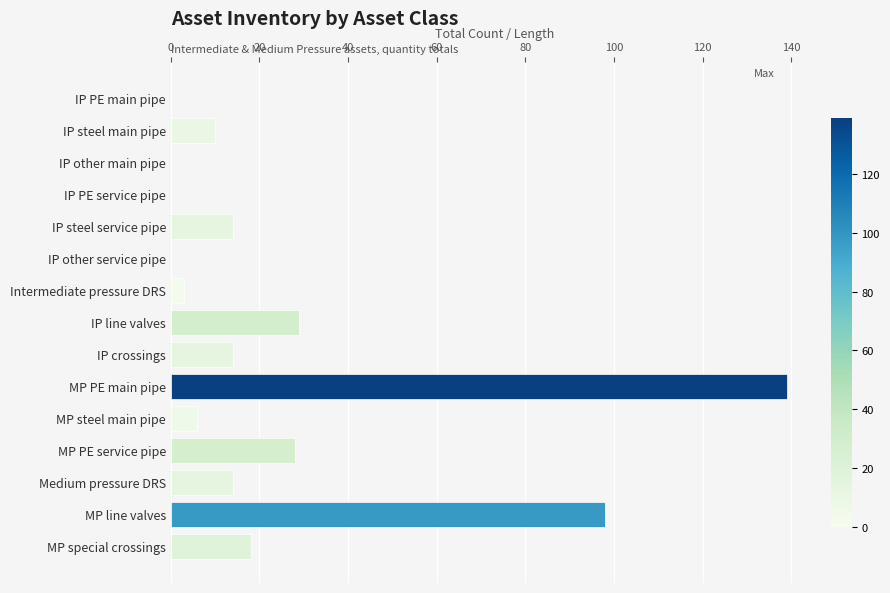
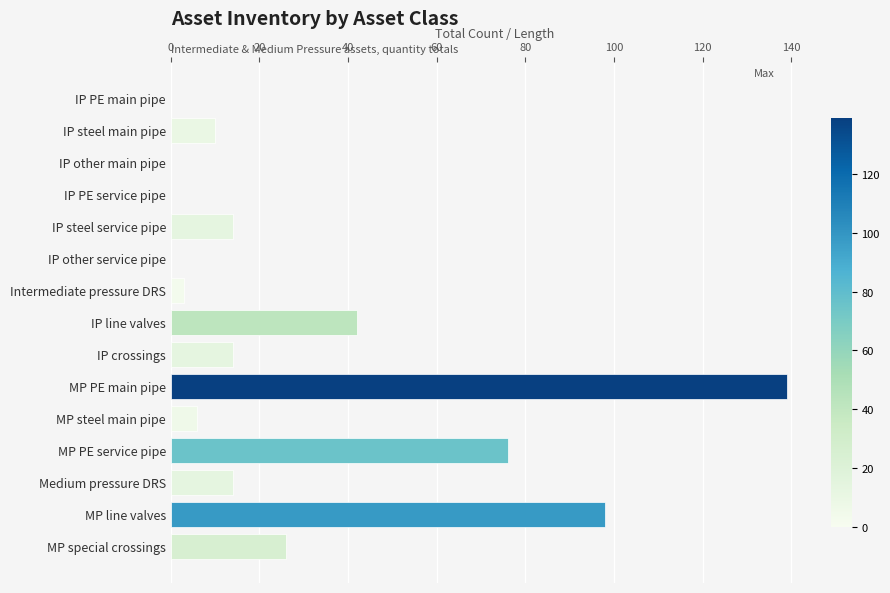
  {
    "IP PE main pipe": 0,
    "IP steel main pipe": 10,
    "IP other main pipe": 0,
    "IP PE service pipe": 0,
    "IP steel service pipe": 14,
    "IP other service pipe": 0,
    "Intermediate pressure DRS": 3,
-   "IP line valves": 29,
+   "IP line valves": 42,
    "IP crossings": 14,
    "MP PE main pipe": 139,
    "MP steel main pipe": 6,
-   "MP PE service pipe": 28,
+   "MP PE service pipe": 76,
    "Medium pressure DRS": 14,
    "MP line valves": 98,
-   "MP special crossings": 18
+   "MP special crossings": 26
  }
